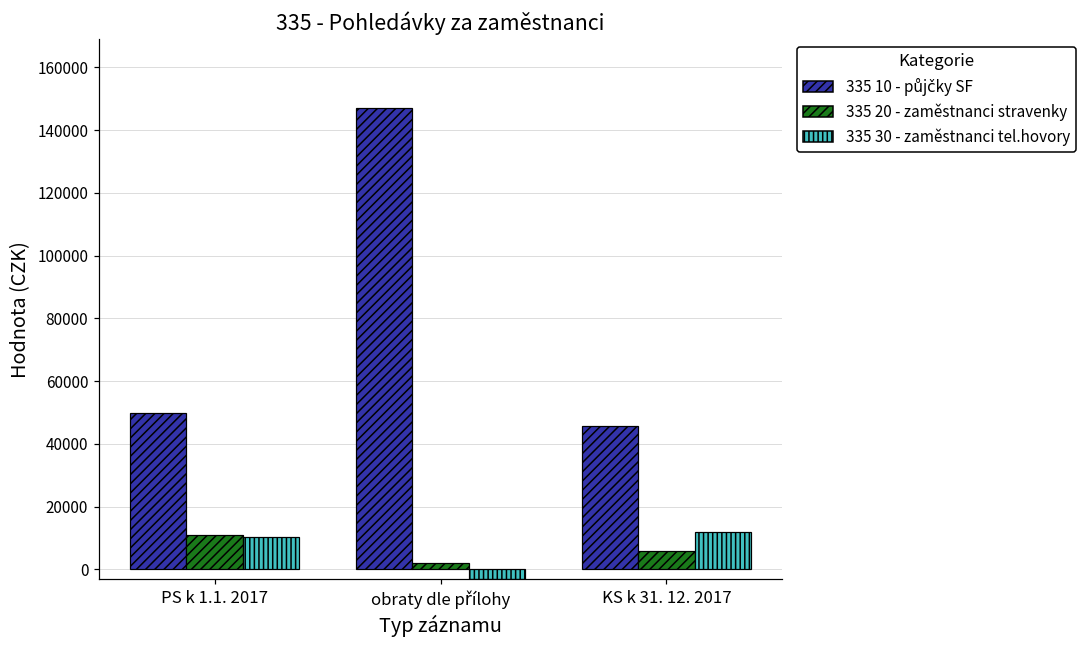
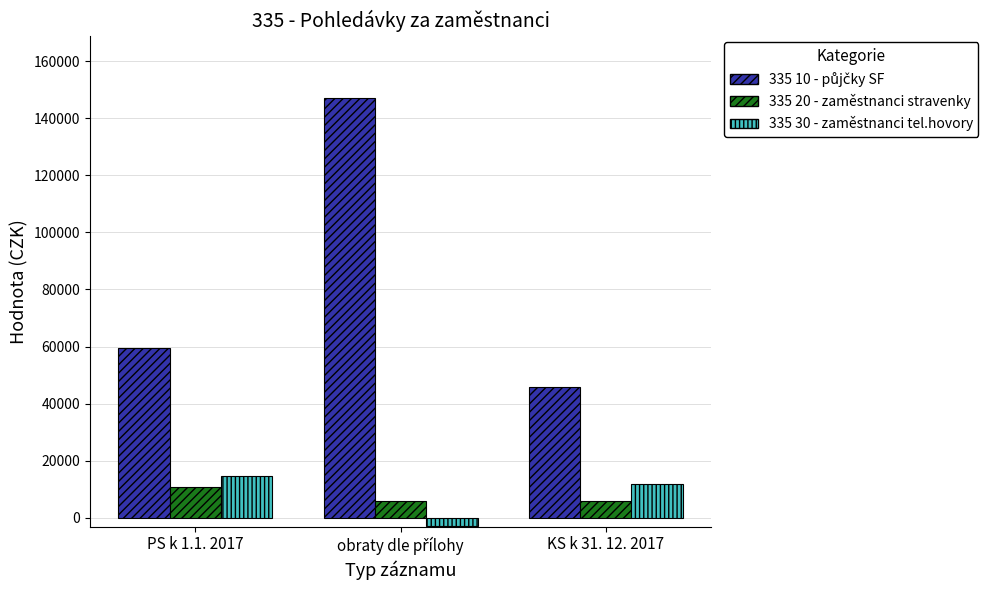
  {
    "335 10 - půjčky SF": {
-     "PS k 1.1. 2017": 50000,
+     "PS k 1.1. 2017": 60000,
      "obraty dle přílohy": 147000,
      "KS k 31. 12. 2017": 46000
    },
    "335 20 - zaměstnanci stravenky": {
      "PS k 1.1. 2017": 11000,
-     "obraty dle přílohy": 2000,
+     "obraty dle přílohy": 6000,
      "KS k 31. 12. 2017": 6000
    },
    "335 30 - zaměstnanci tel.hovory": {
-     "PS k 1.1. 2017": 10000,
+     "PS k 1.1. 2017": 15000,
      "obraty dle přílohy": -3000,
      "KS k 31. 12. 2017": 12000
    }
  }
